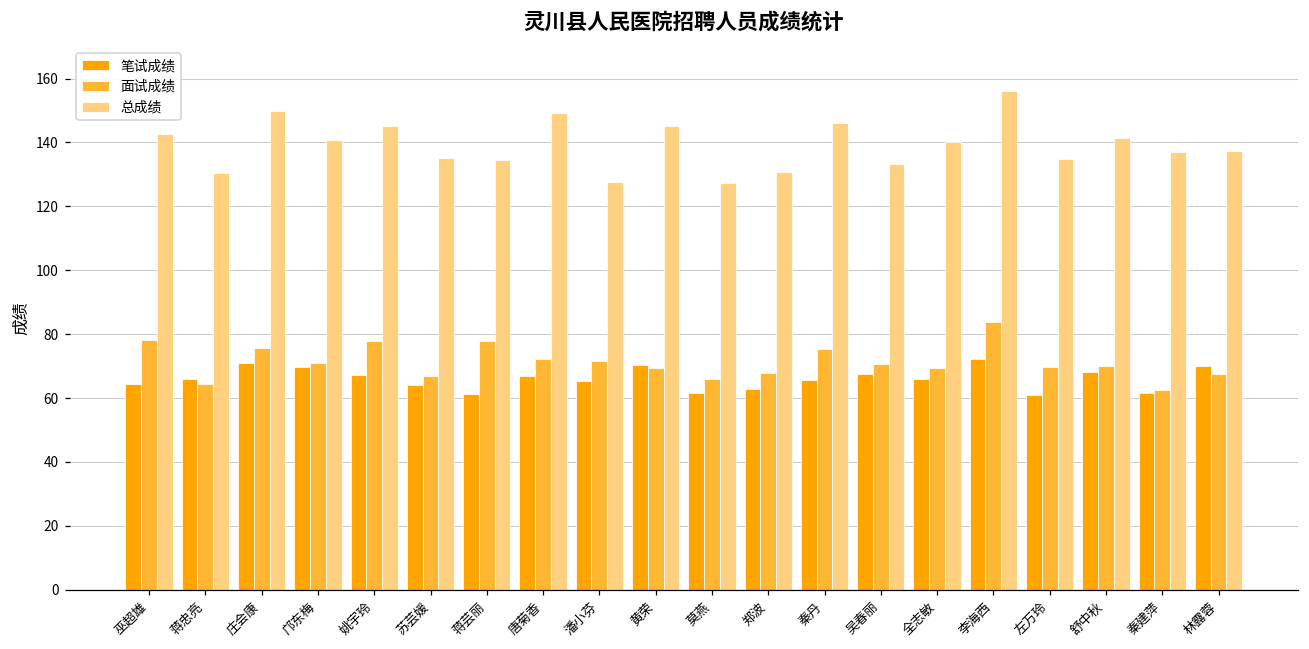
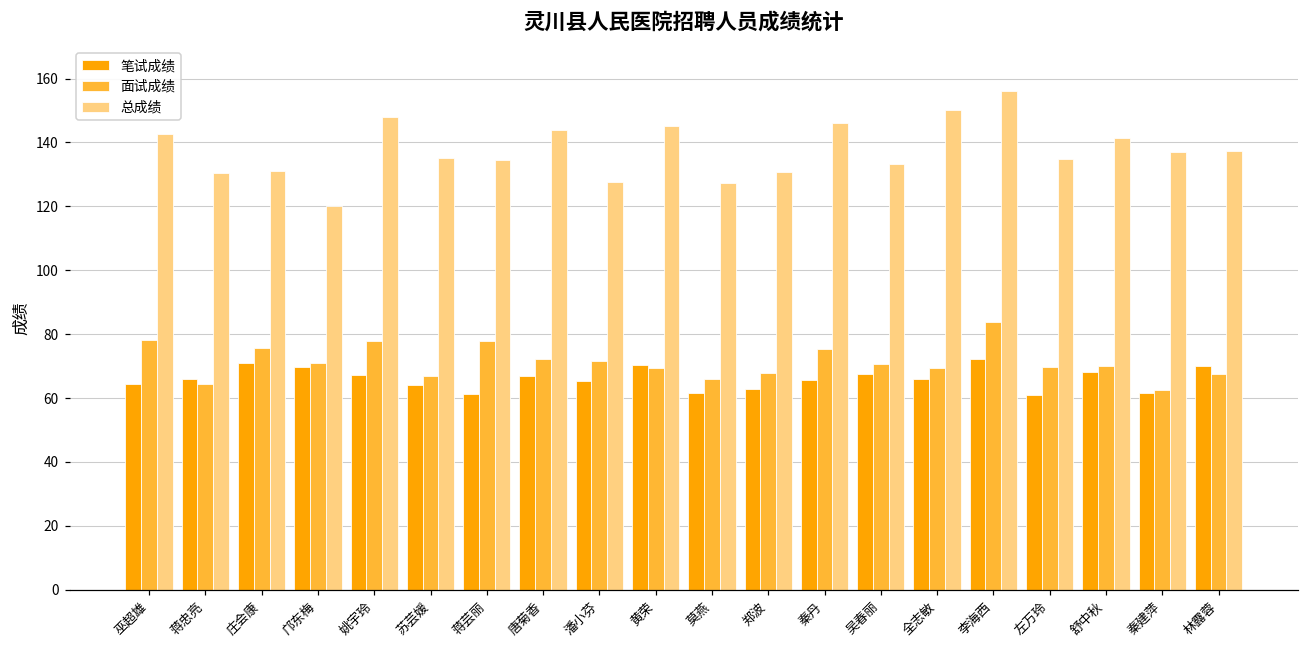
  {
    "总成绩": {
      "巫超雄": 143,
      "蒋忠亮": 130,
-     "庄会康": 150,
-     "邝东梅": 141,
-     "姚宇玲": 145,
+     "庄会康": 131,
+     "邝东梅": 120,
+     "姚宇玲": 148,
      "苏芸媛": 135,
      "蒋芸丽": 135,
-     "唐菊香": 149,
+     "唐菊香": 144,
      "潘小芬": 128,
      "黄荣": 145,
      "莫燕": 127,
      "郑波": 131,
      "秦丹": 146,
      "吴春丽": 133,
-     "全志敏": 140,
+     "全志敏": 150,
      "李海西": 156,
      "左万玲": 135,
      "舒中秋": 141,
      "秦建萍": 137,
      "林露蓉": 137
    }
  }
